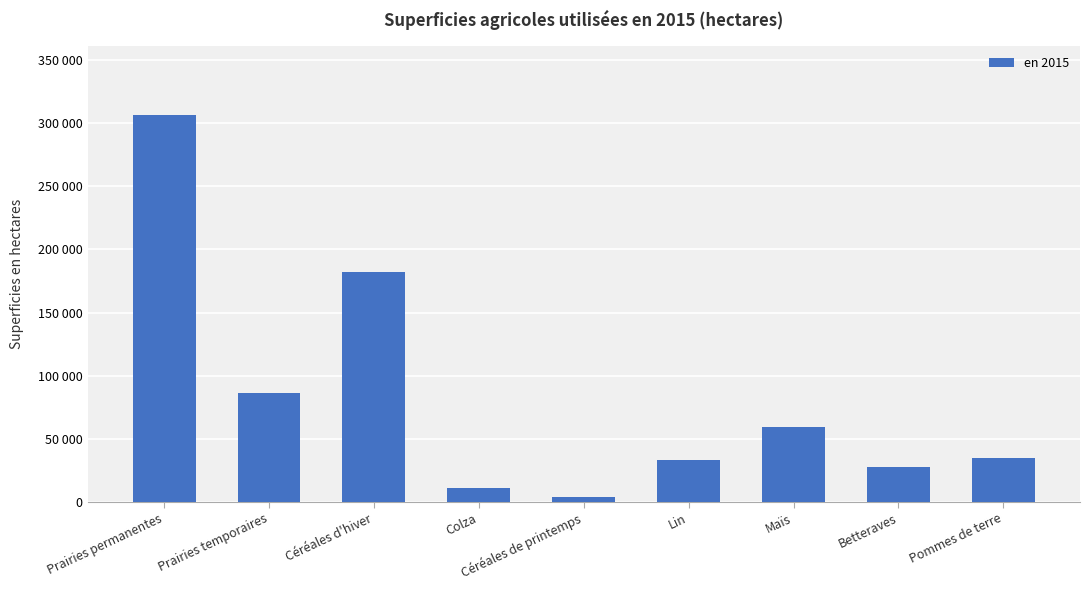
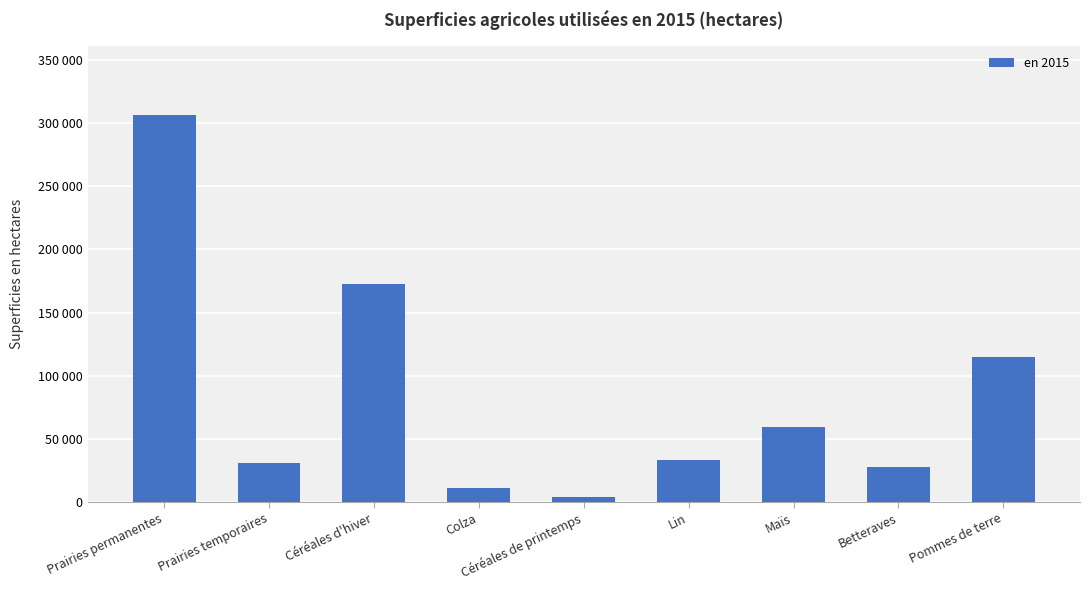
  {
    "Prairies permanentes": 306000,
-   "Prairies temporaires": 86000,
-   "Céréales d'hiver": 182000,
+   "Prairies temporaires": 31000,
+   "Céréales d'hiver": 173000,
    "Colza": 11000,
    "Céréales de printemps": 4000,
    "Lin": 33000,
    "Maïs": 59000,
    "Betteraves": 28000,
-   "Pommes de terre": 35000
+   "Pommes de terre": 114000
  }
